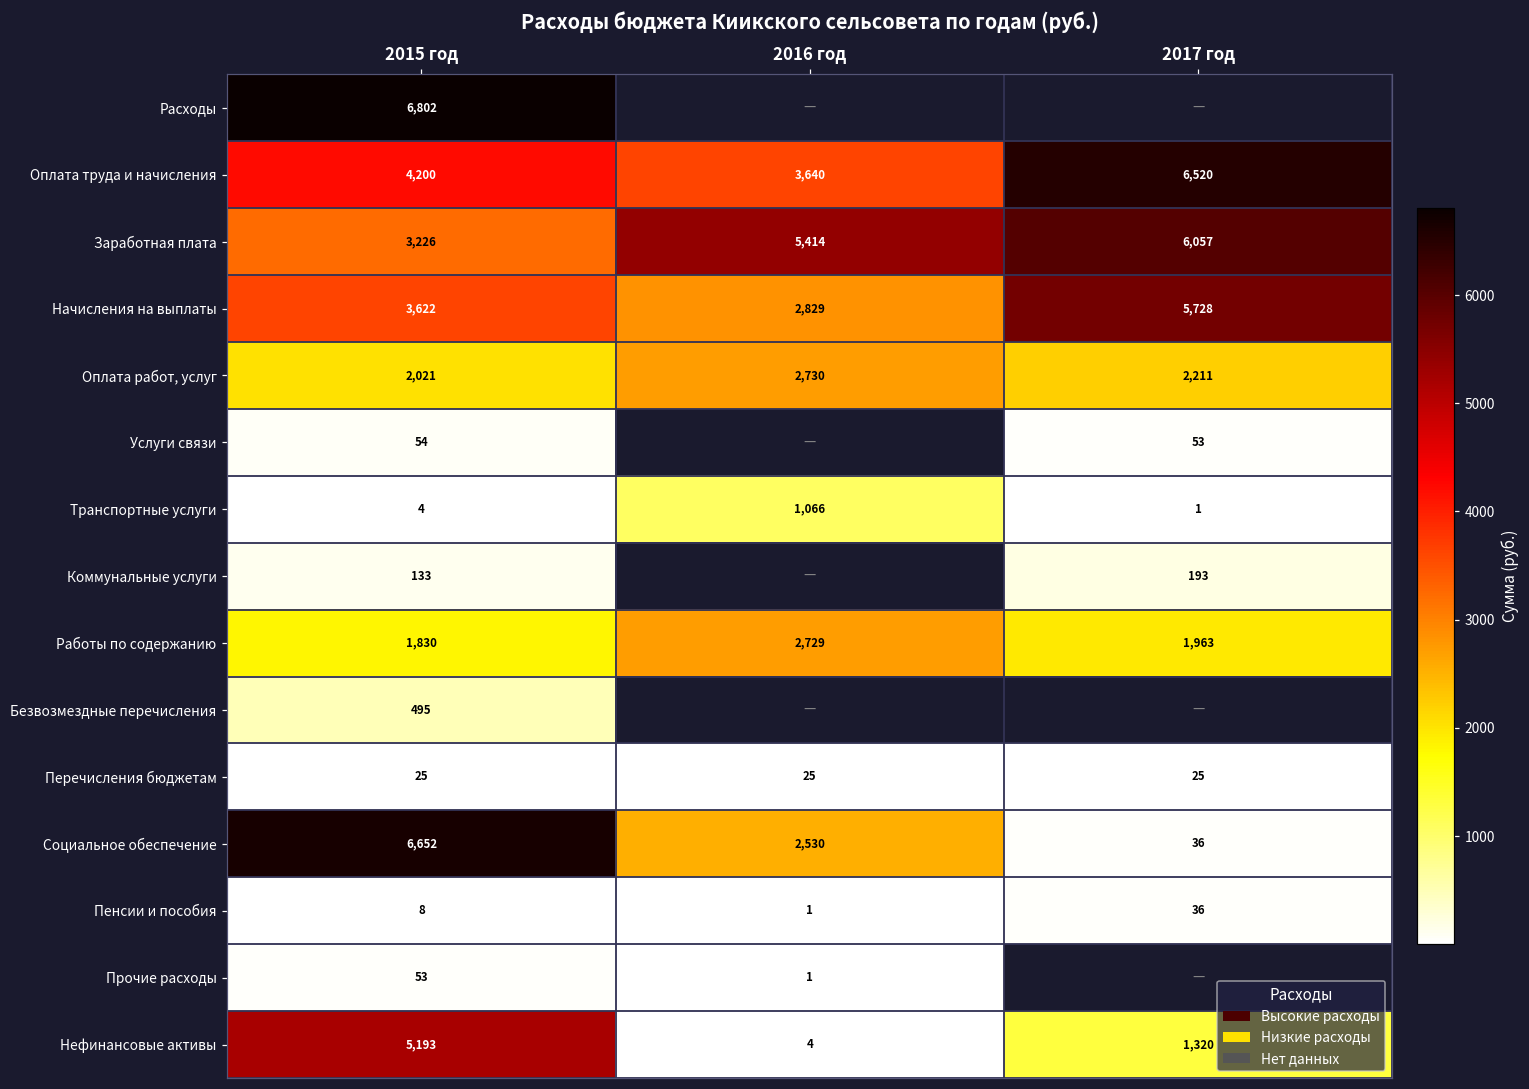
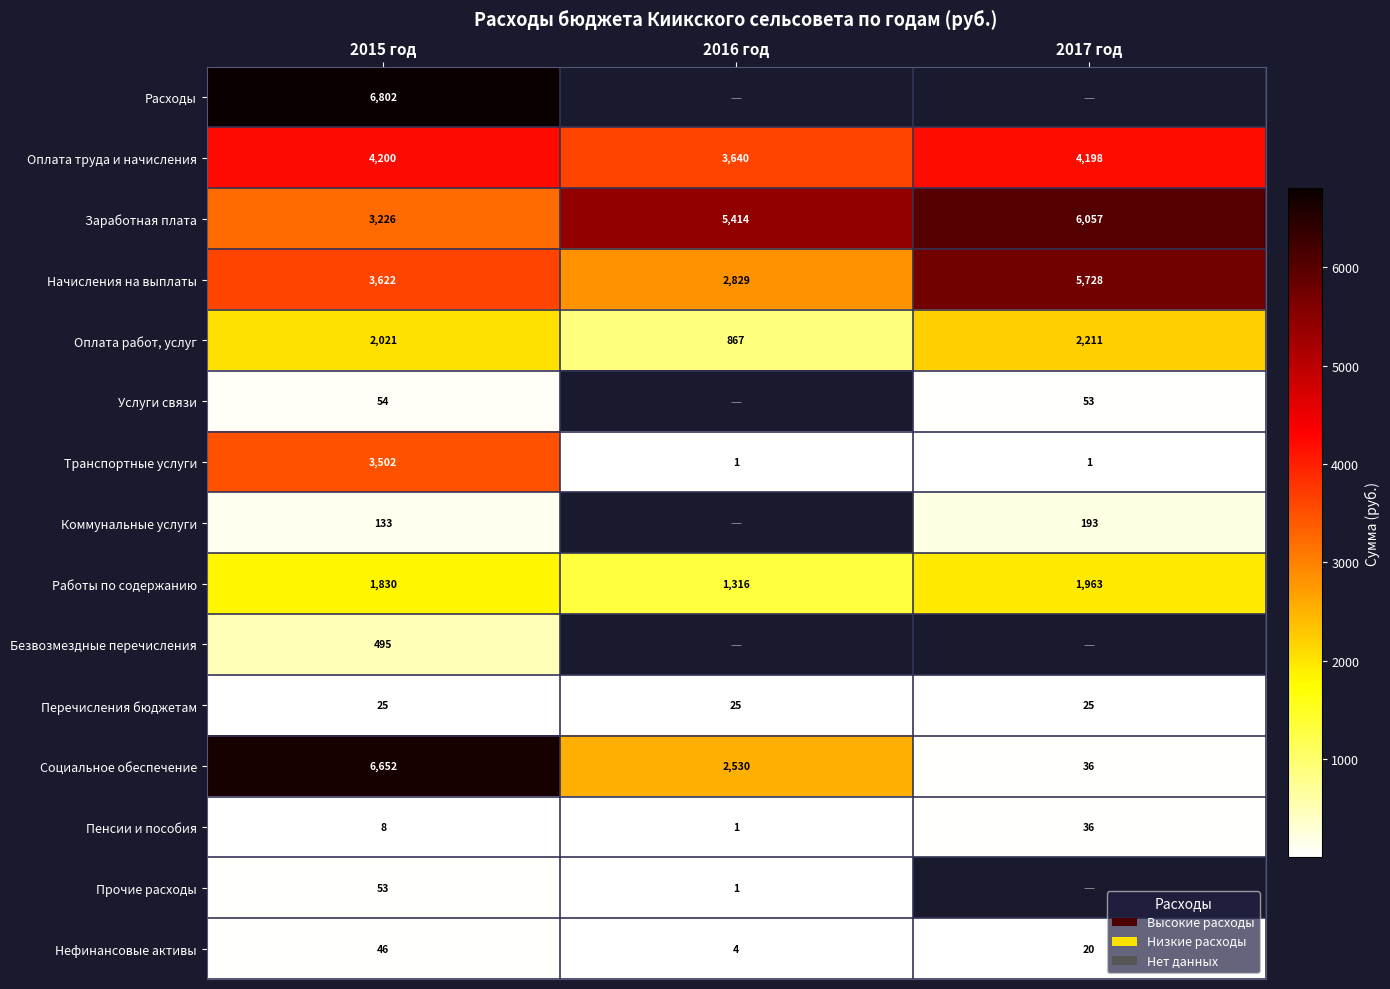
  {
    "Расходы": {
      "2015 год": "6,802"
    },
    "Оплата труда и начисления": {
      "2015 год": "4,200",
      "2016 год": "3,640",
-     "2017 год": "6,520"
+     "2017 год": "4,198"
    },
    "Заработная плата": {
      "2015 год": "3,226",
      "2016 год": "5,414",
      "2017 год": "6,057"
    },
    "Начисления на выплаты": {
      "2015 год": "3,622",
      "2016 год": "2,829",
      "2017 год": "5,728"
    },
    "Оплата работ, услуг": {
      "2015 год": "2,021",
-     "2016 год": "2,730",
+     "2016 год": "867",
      "2017 год": "2,211"
    },
    "Услуги связи": {
      "2015 год": "54",
      "2017 год": "53"
    },
    "Транспортные услуги": {
-     "2015 год": "4",
-     "2016 год": "1,066",
+     "2015 год": "3,502",
+     "2016 год": "1",
      "2017 год": "1"
    },
    "Коммунальные услуги": {
      "2015 год": "133",
      "2017 год": "193"
    },
    "Работы по содержанию": {
      "2015 год": "1,830",
-     "2016 год": "2,729",
+     "2016 год": "1,316",
      "2017 год": "1,963"
    },
    "Безвозмездные перечисления": {
      "2015 год": "495"
    },
    "Перечисления бюджетам": {
      "2015 год": "25",
      "2016 год": "25",
      "2017 год": "25"
    },
    "Социальное обеспечение": {
      "2015 год": "6,652",
      "2016 год": "2,530",
      "2017 год": "36"
    },
    "Пенсии и пособия": {
      "2015 год": "8",
      "2016 год": "1",
      "2017 год": "36"
    },
    "Прочие расходы": {
      "2015 год": "53",
      "2016 год": "1"
    },
    "Нефинансовые активы": {
-     "2015 год": "5,193",
+     "2015 год": "46",
      "2016 год": "4",
-     "2017 год": "1,320"
+     "2017 год": "20"
    }
  }
